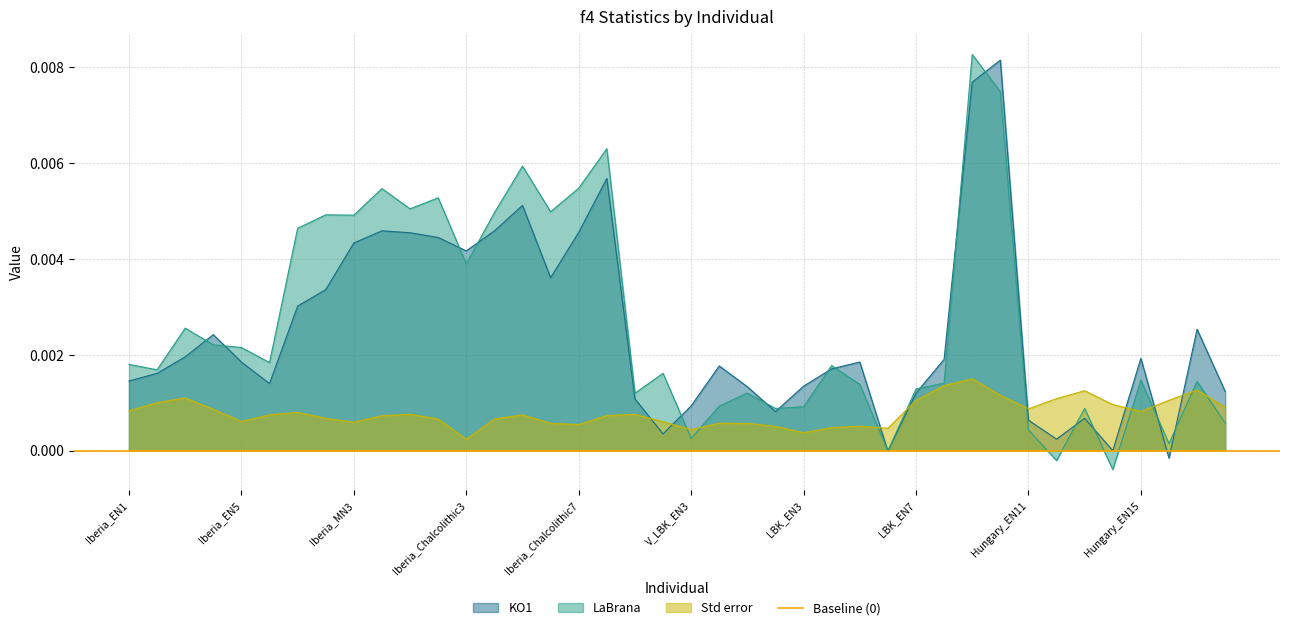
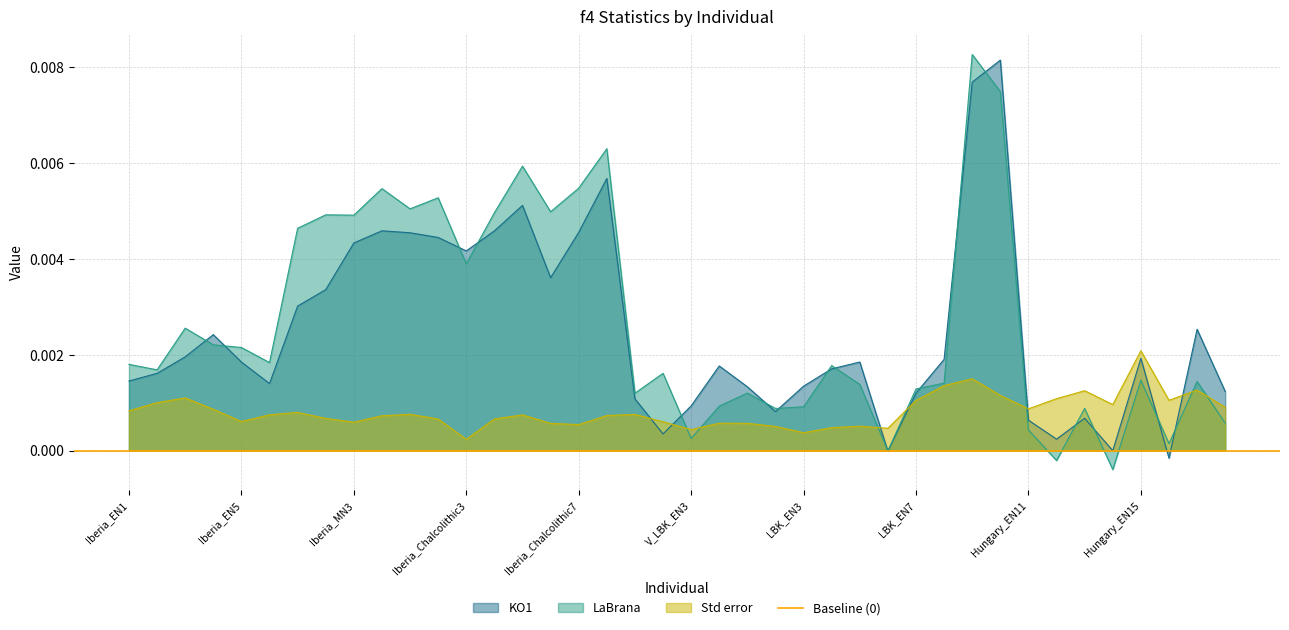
  {
    "Std error": {
      "Iberia_EN1": 0.0008,
      "Iberia_EN5": 0.0006,
      "Iberia_MN3": 0.0006,
      "Iberia_Chalcolithic3": 0.0002,
      "Iberia_Chalcolithic7": 0.0005,
      "V_LBK_EN3": 0.0004,
      "LBK_EN3": 0.0004,
      "LBK_EN7": 0.0010,
      "Hungary_EN11": 0.0009,
-     "Hungary_EN15": 0.0008
+     "Hungary_EN15": 0.0021
    }
  }
